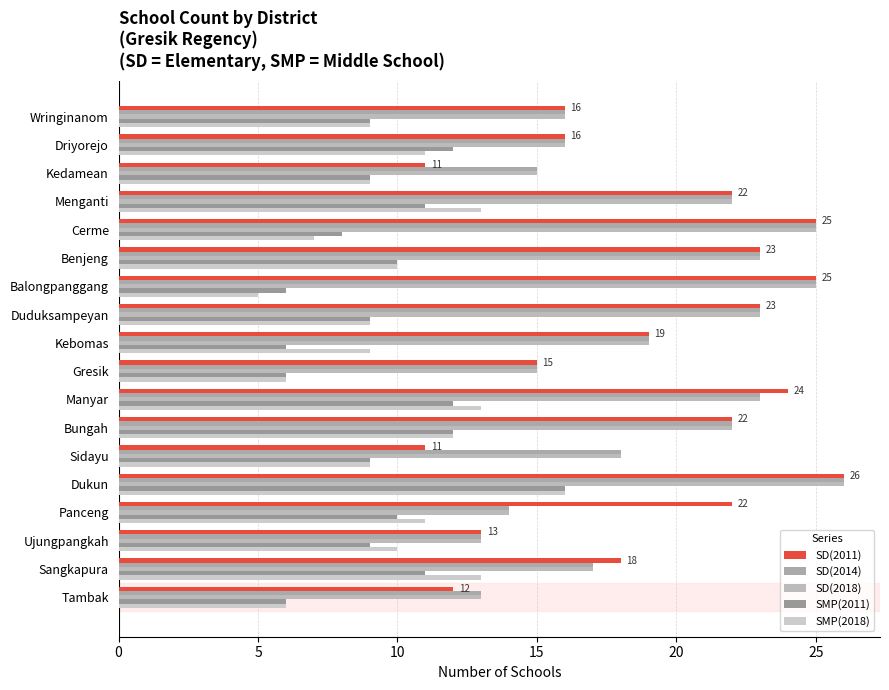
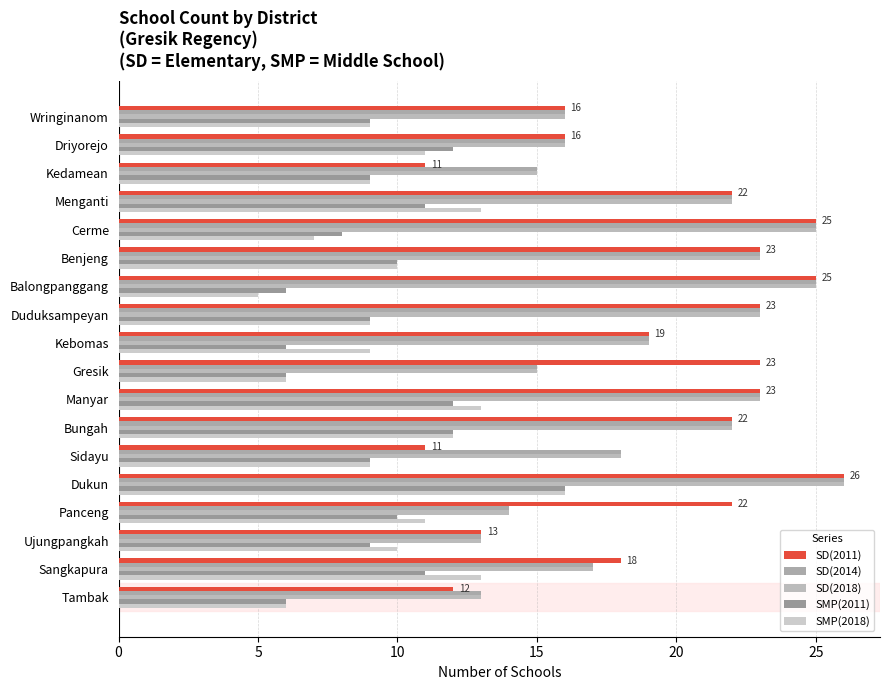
  {
    "SD(2011)": {
      "Wringinanom": 16,
      "Driyorejo": 16,
      "Kedamean": 11,
      "Menganti": 22,
      "Cerme": 25,
      "Benjeng": 23,
      "Balongpanggang": 25,
      "Duduksampeyan": 23,
      "Kebomas": 19,
-     "Gresik": 15,
-     "Manyar": 24,
+     "Gresik": 23,
+     "Manyar": 23,
      "Bungah": 22,
      "Sidayu": 11,
      "Dukun": 26,
      "Panceng": 22,
      "Ujungpangkah": 13,
      "Sangkapura": 18,
      "Tambak": 12
    }
  }
